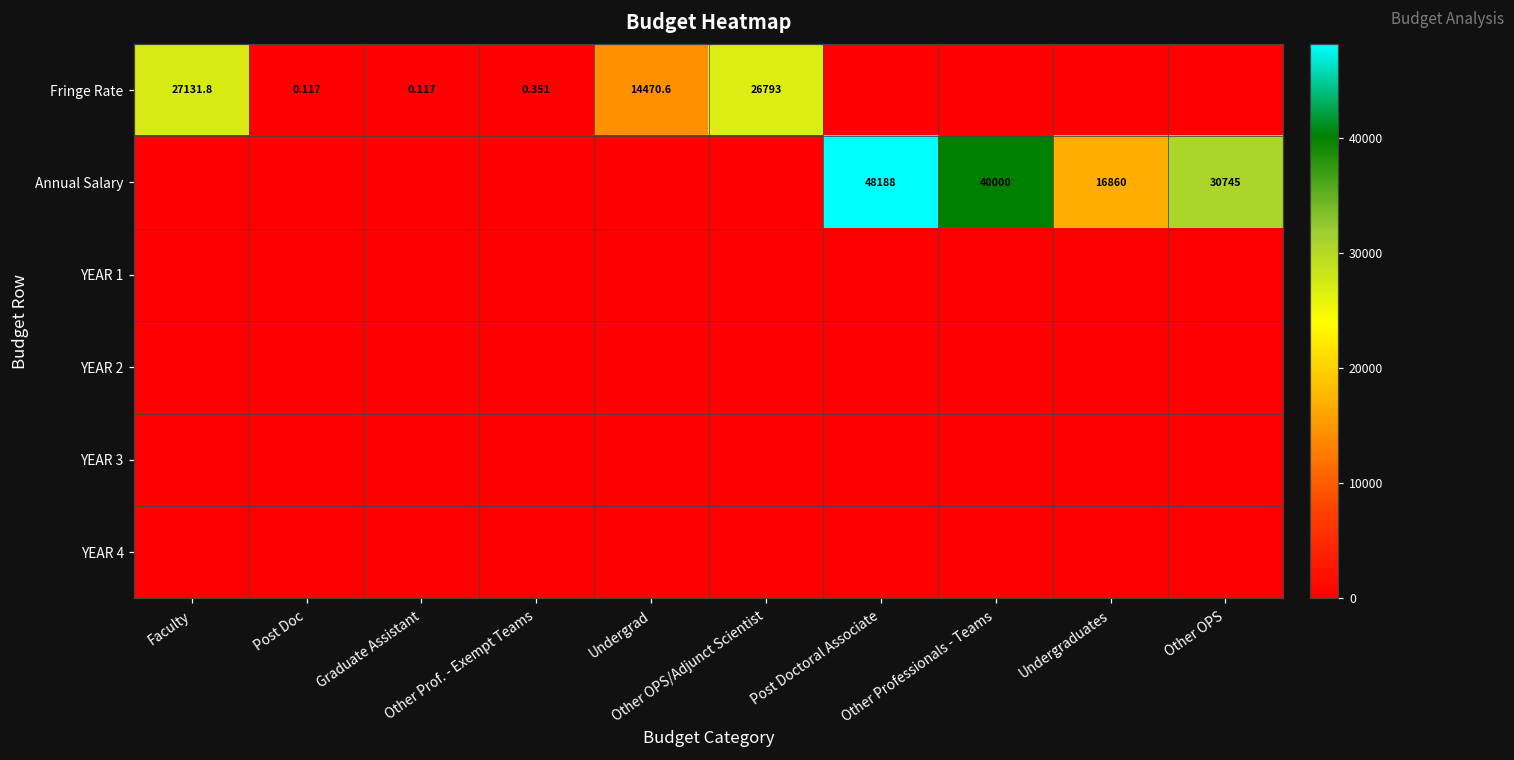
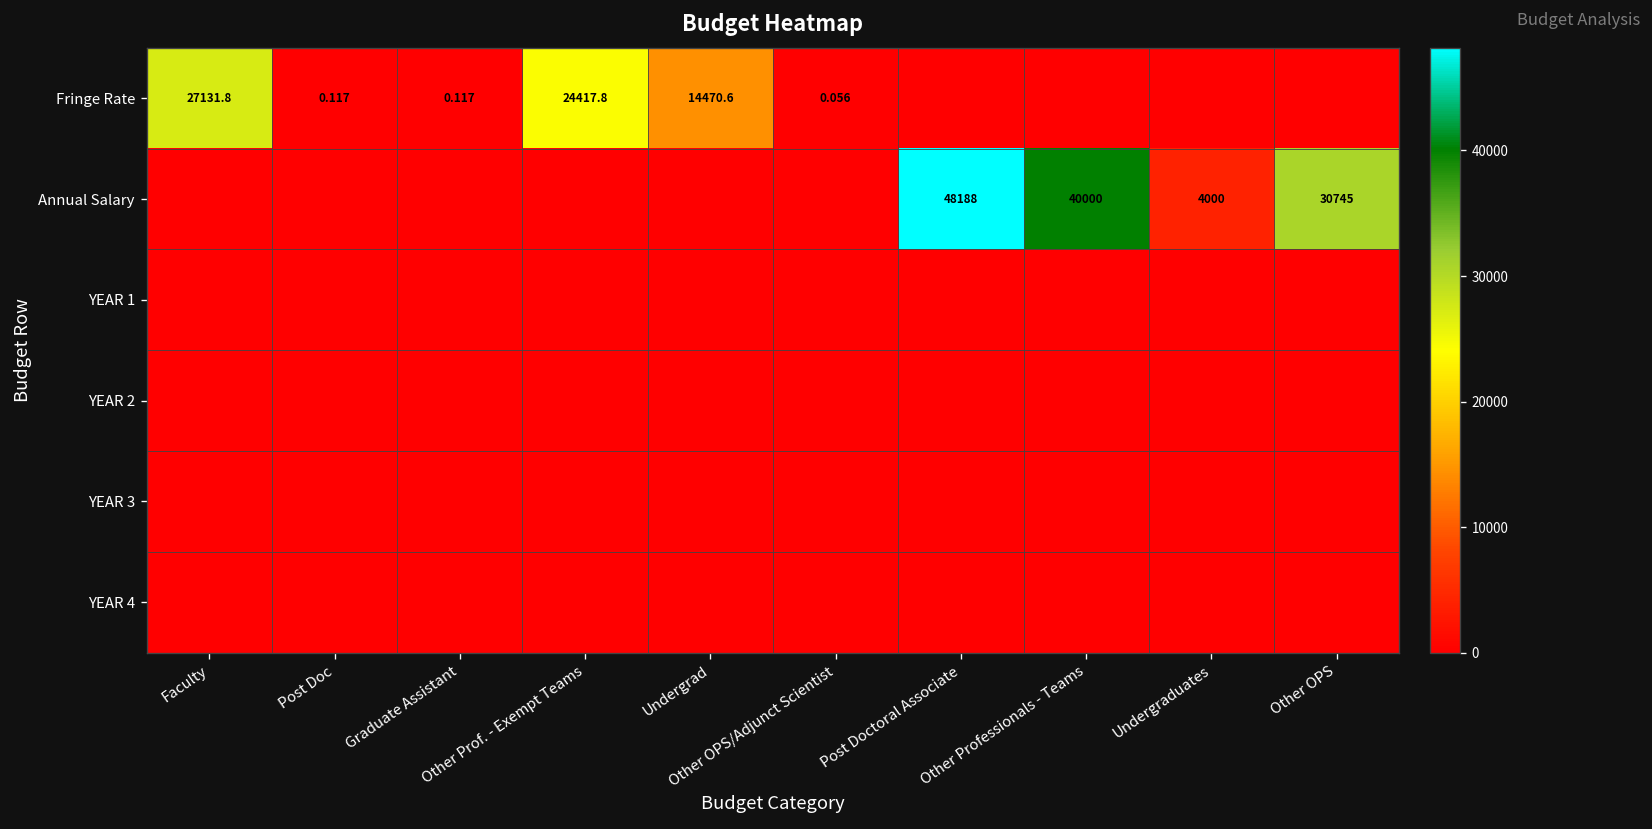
  {
    "Fringe Rate": {
      "Faculty": 27131.8,
      "Post Doc": 0.117,
      "Graduate Assistant": 0.117,
-     "Other Prof. - Exempt Teams": 0.351,
+     "Other Prof. - Exempt Teams": 24417.8,
      "Undergrad": 14470.6,
-     "Other OPS/Adjunct Scientist": 26793
+     "Other OPS/Adjunct Scientist": 0.056
    },
    "Annual Salary": {
      "Post Doctoral Associate": 48188,
      "Other Professionals - Teams": 40000,
-     "Undergraduates": 16860,
+     "Undergraduates": 4000,
      "Other OPS": 30745
    }
  }
